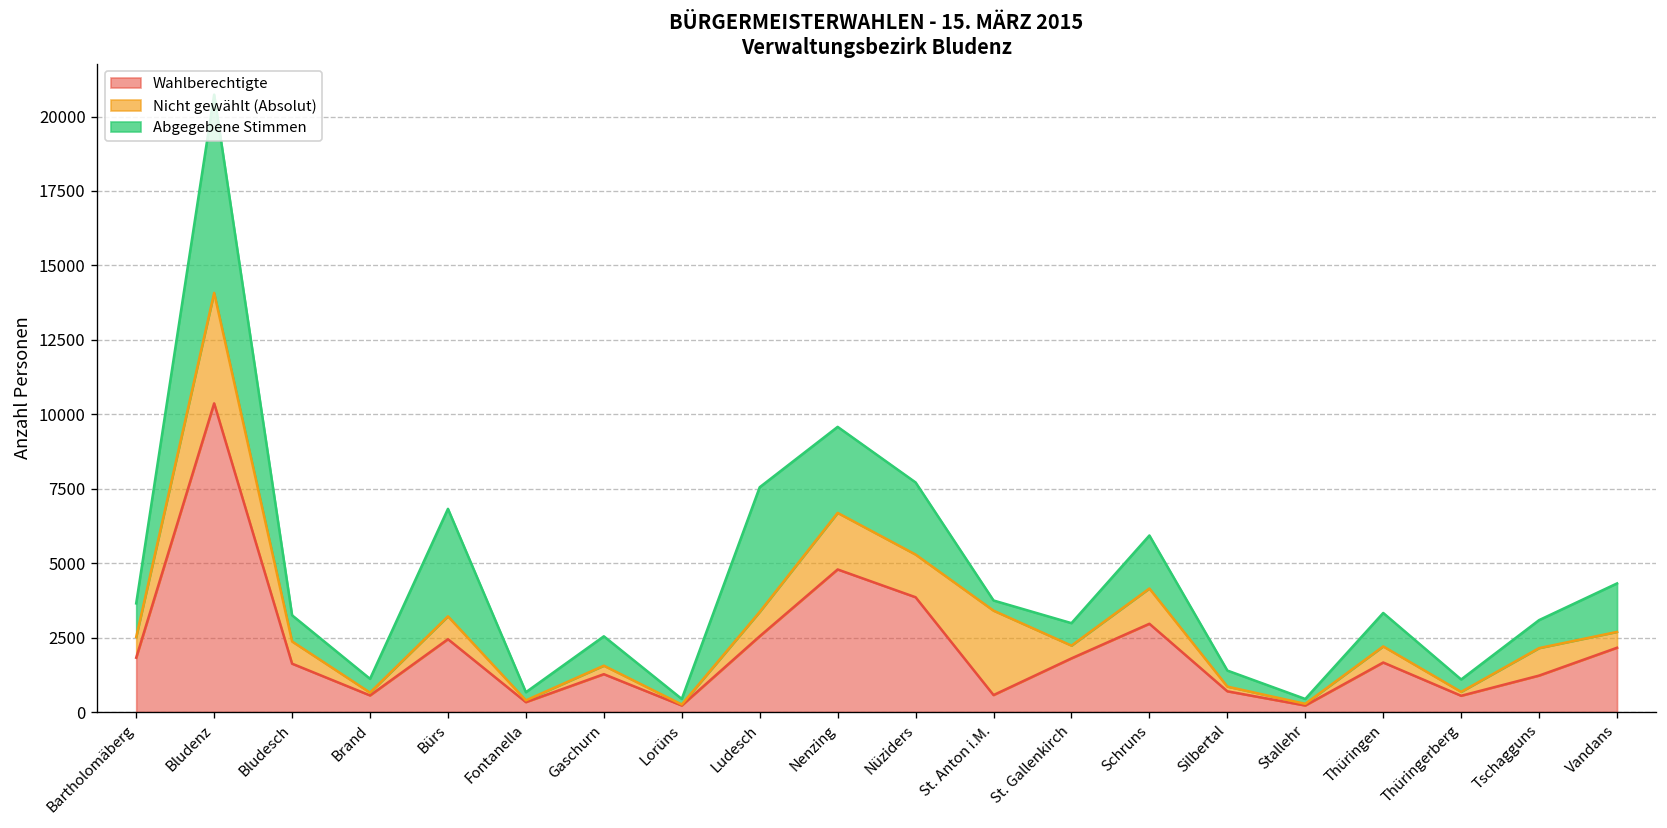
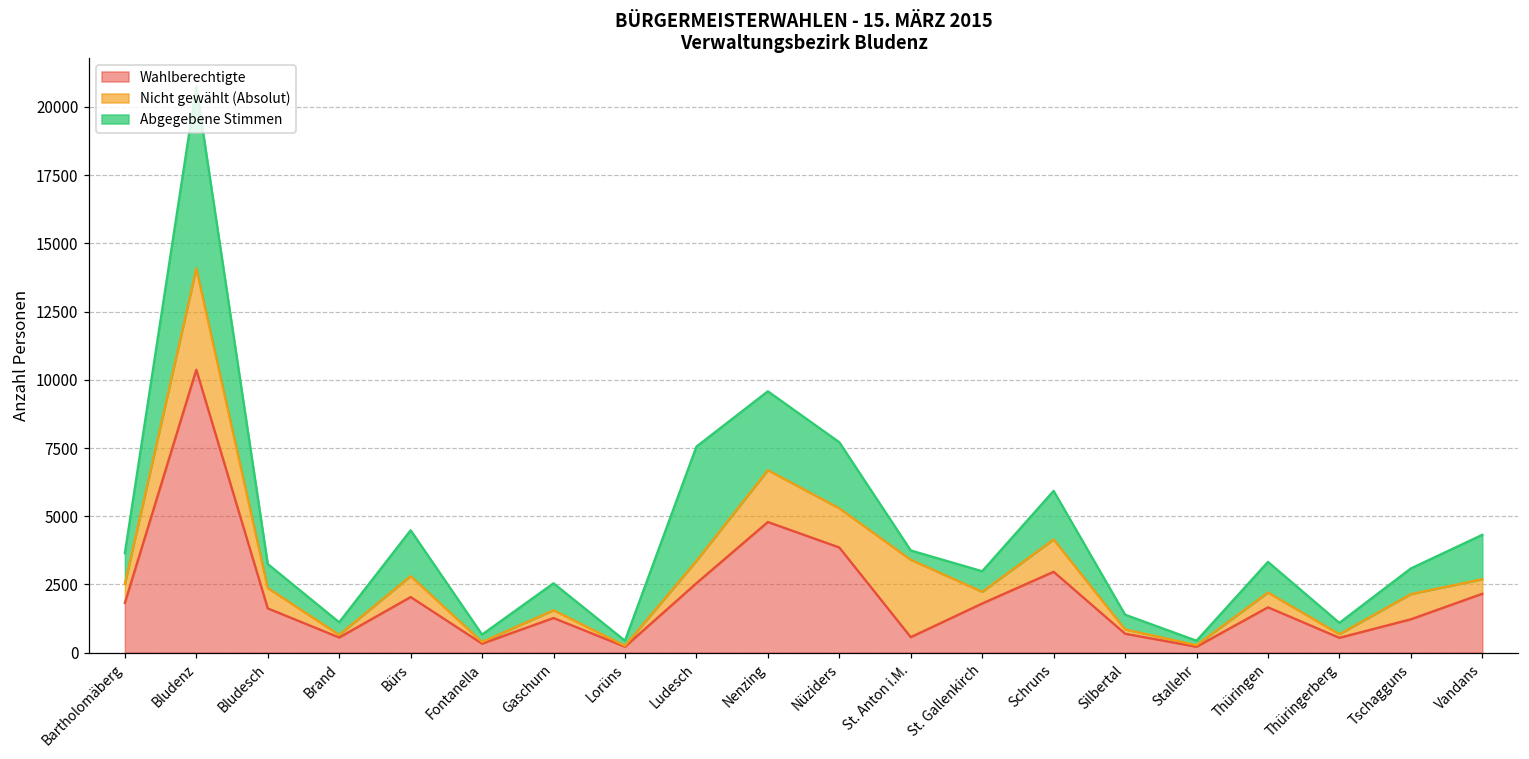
  {
    "Wahlberechtigte": {
      "Bartholomäberg": 1800,
      "Bludenz": 10400,
      "Bludesch": 1600,
-     "Bürs": 2400,
+     "Bürs": 2000,
      "Gaschurn": 1300,
      "Ludesch": 2500,
      "Nenzing": 4800,
      "Nüziders": 3900,
      "St. Anton i.M.": 600,
      "St. Gallenkirch": 1800,
      "Schruns": 3000,
      "Silbertal": 700,
      "Thüringen": 1700,
      "Thüringerberg": 500,
      "Tschagguns": 1200,
      "Vandans": 2200
    },
    "Nicht gewählt (Absolut)": {
      "Bartholomäberg": 700,
      "Bludenz": 3700,
      "Bludesch": 700,
      "Bürs": 800,
      "Gaschurn": 300,
      "Ludesch": 800,
      "Nenzing": 1900,
      "Nüziders": 1400,
      "St. Anton i.M.": 2800,
      "St. Gallenkirch": 400,
      "Schruns": 1200,
      "Silbertal": 200,
      "Thüringen": 500,
      "Thüringerberg": 100,
      "Tschagguns": 900,
      "Vandans": 500
    },
    "Abgegebene Stimmen": {
      "Bartholomäberg": 1100,
      "Bludesch": 900,
      "Brand": 500,
-     "Bürs": 3600,
+     "Bürs": 1700,
      "Fontanella": 300,
      "Gaschurn": 1000,
      "Lorüns": 200,
      "Ludesch": 4200,
      "Nenzing": 2900,
      "Nüziders": 2400,
      "St. Anton i.M.": 300,
      "St. Gallenkirch": 800,
      "Schruns": 1800,
      "Silbertal": 500,
      "Stallehr": 200,
      "Thüringen": 1100,
      "Thüringerberg": 400,
      "Tschagguns": 900,
      "Vandans": 1600
    }
  }
